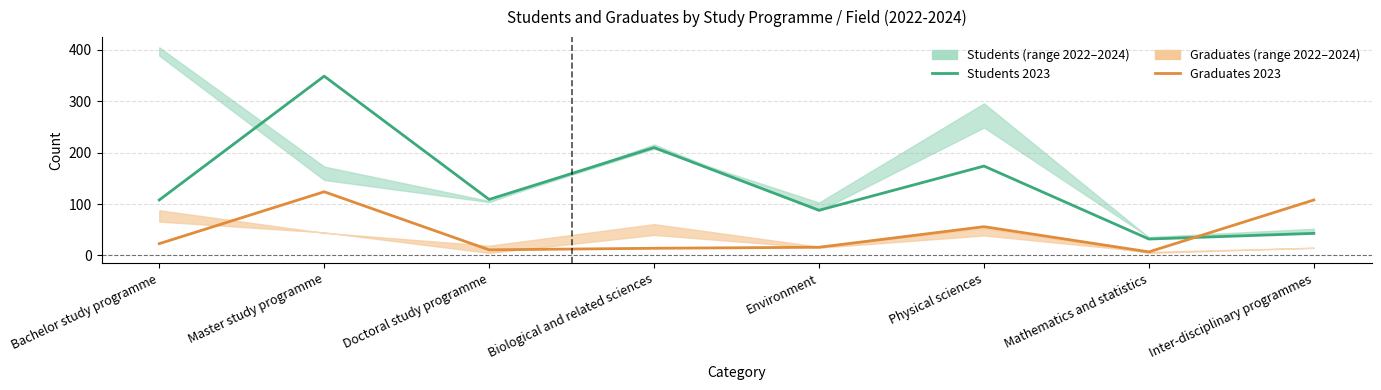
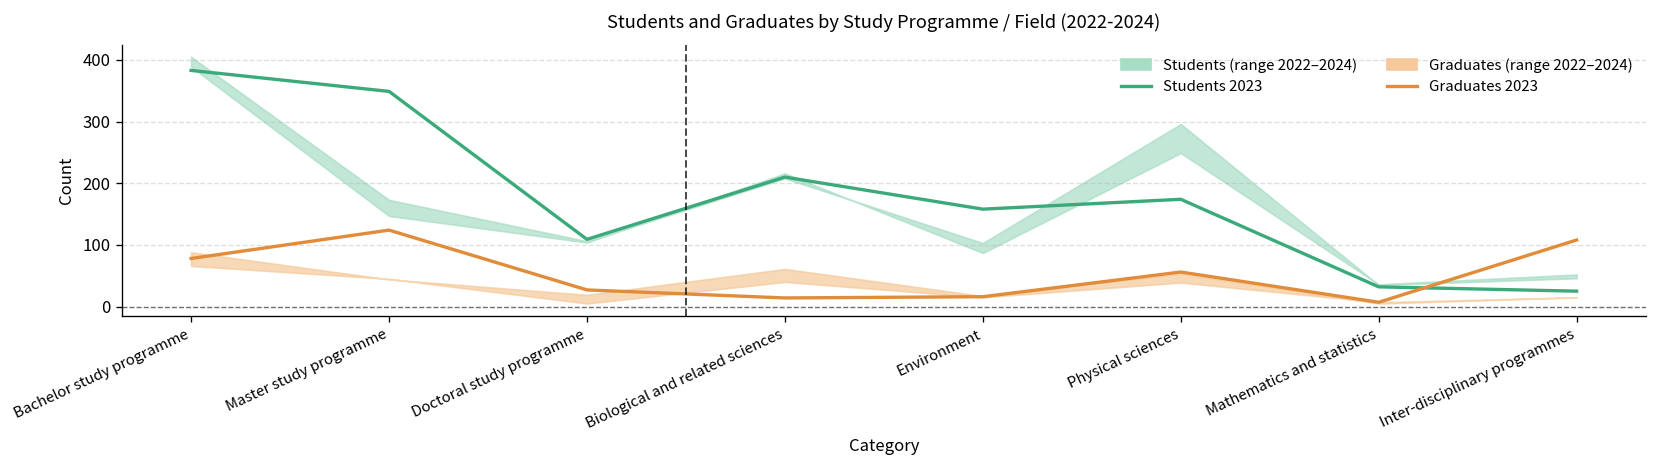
  {
    "Students 2023": {
-     "Bachelor study programme": 110,
+     "Bachelor study programme": 380,
      "Master study programme": 350,
      "Biological and related sciences": 210,
-     "Environment": 90,
+     "Environment": 160,
      "Physical sciences": 170,
-     "Inter-disciplinary programmes": 40
+     "Inter-disciplinary programmes": 30
    },
    "Graduates 2023": {
-     "Bachelor study programme": 20,
+     "Bachelor study programme": 80,
      "Master study programme": 120,
-     "Doctoral study programme": 10,
+     "Doctoral study programme": 30,
      "Biological and related sciences": 10,
      "Inter-disciplinary programmes": 110
    }
  }
